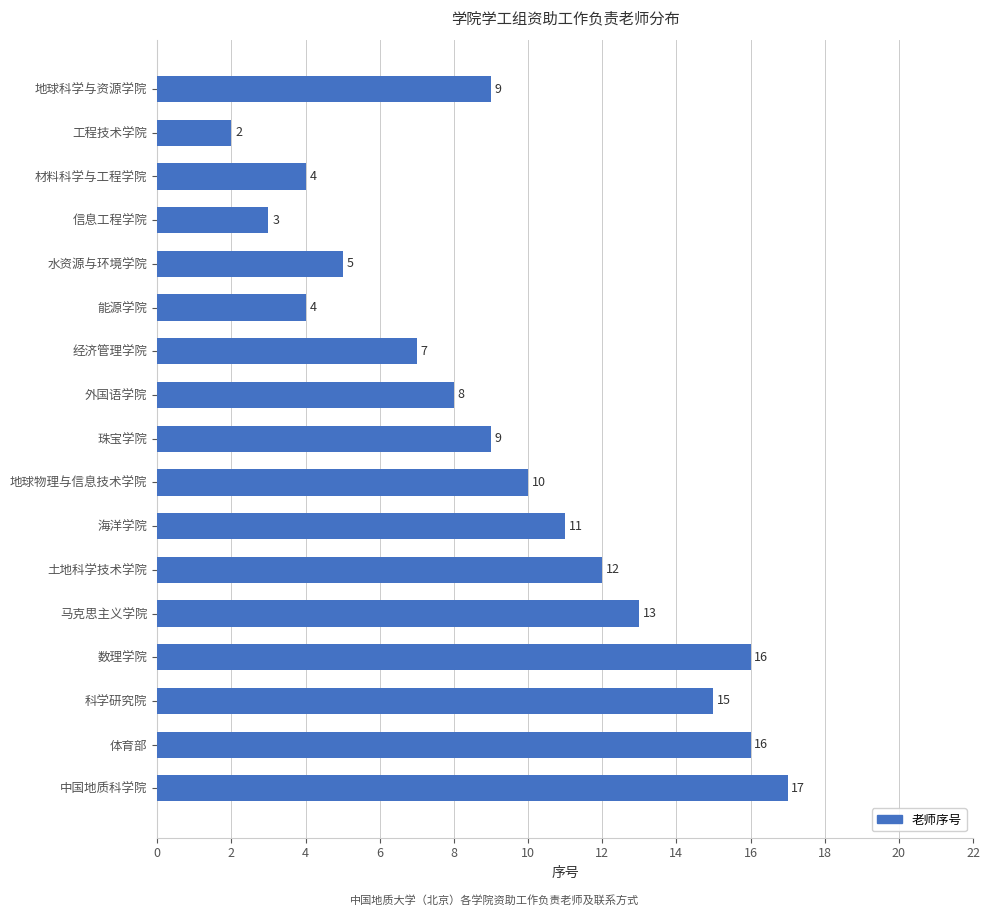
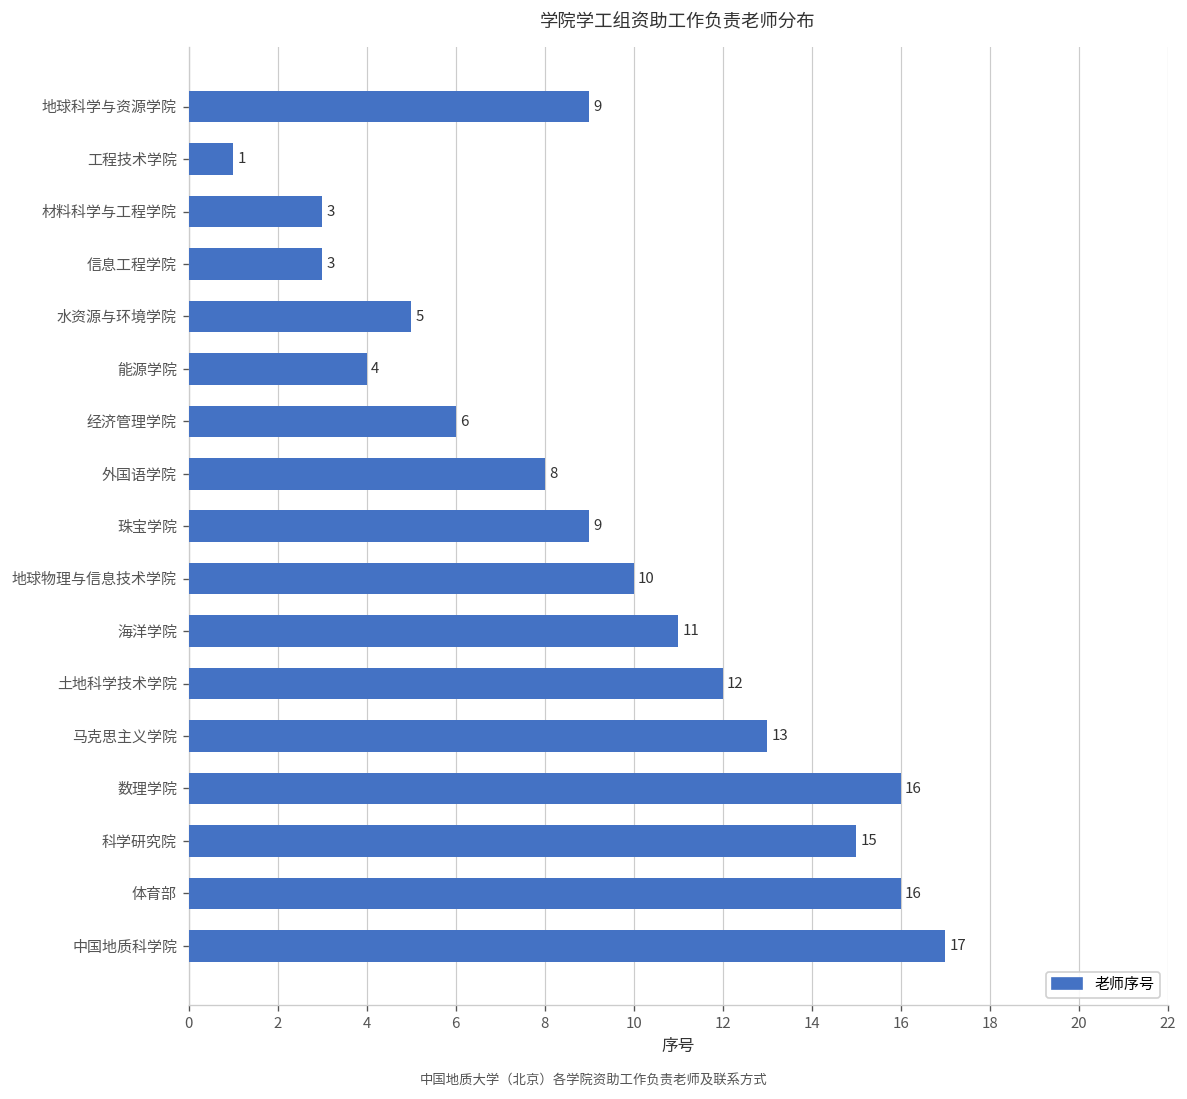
  {
    "地球科学与资源学院": 9,
-   "工程技术学院": 2,
-   "材料科学与工程学院": 4,
+   "工程技术学院": 1,
+   "材料科学与工程学院": 3,
    "信息工程学院": 3,
    "水资源与环境学院": 5,
    "能源学院": 4,
-   "经济管理学院": 7,
+   "经济管理学院": 6,
    "外国语学院": 8,
    "珠宝学院": 9,
    "地球物理与信息技术学院": 10,
    "海洋学院": 11,
    "土地科学技术学院": 12,
    "马克思主义学院": 13,
    "数理学院": 16,
    "科学研究院": 15,
    "体育部": 16,
    "中国地质科学院": 17
  }
